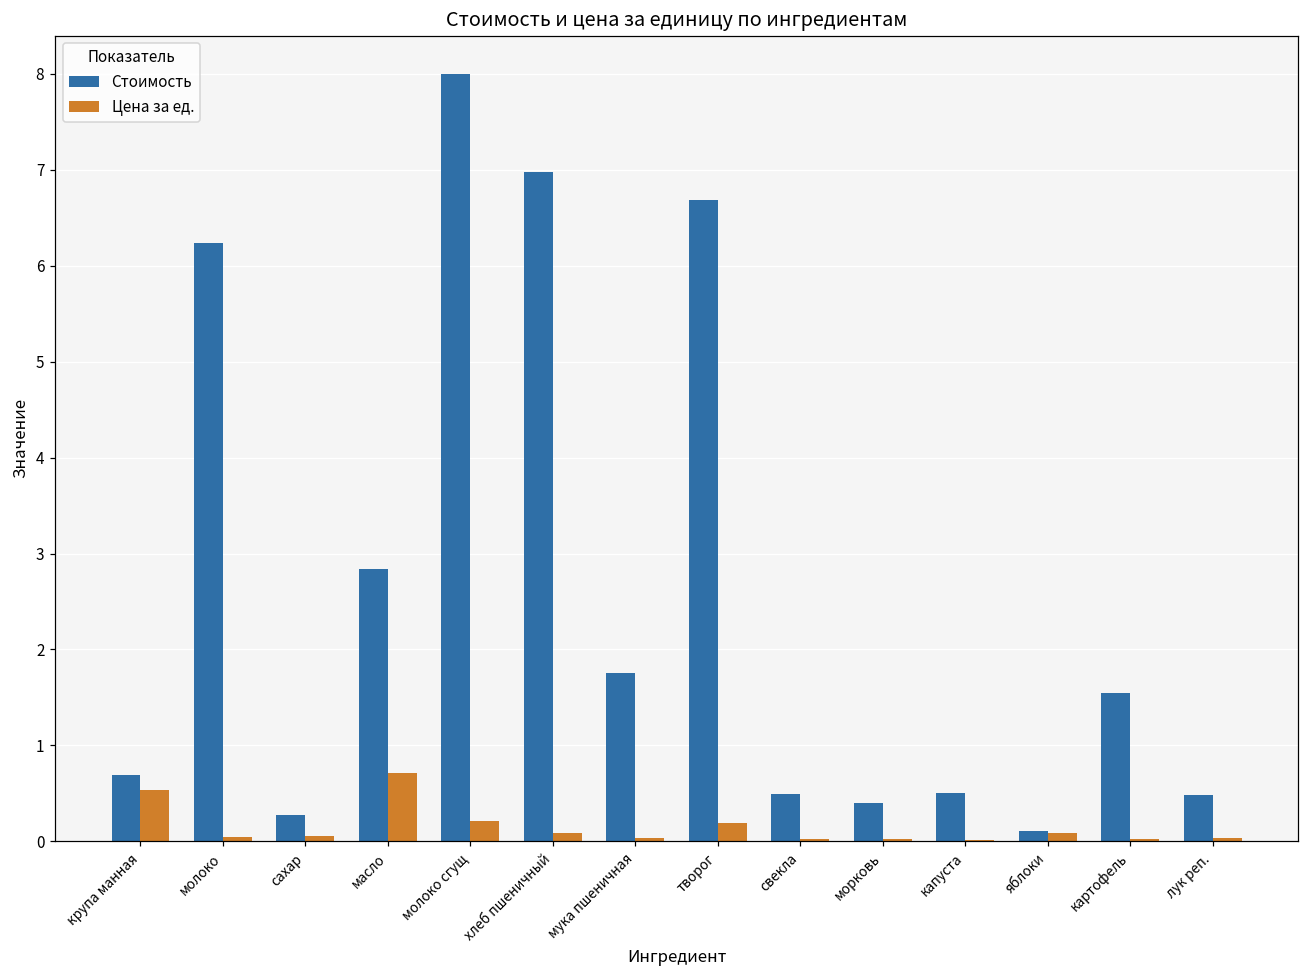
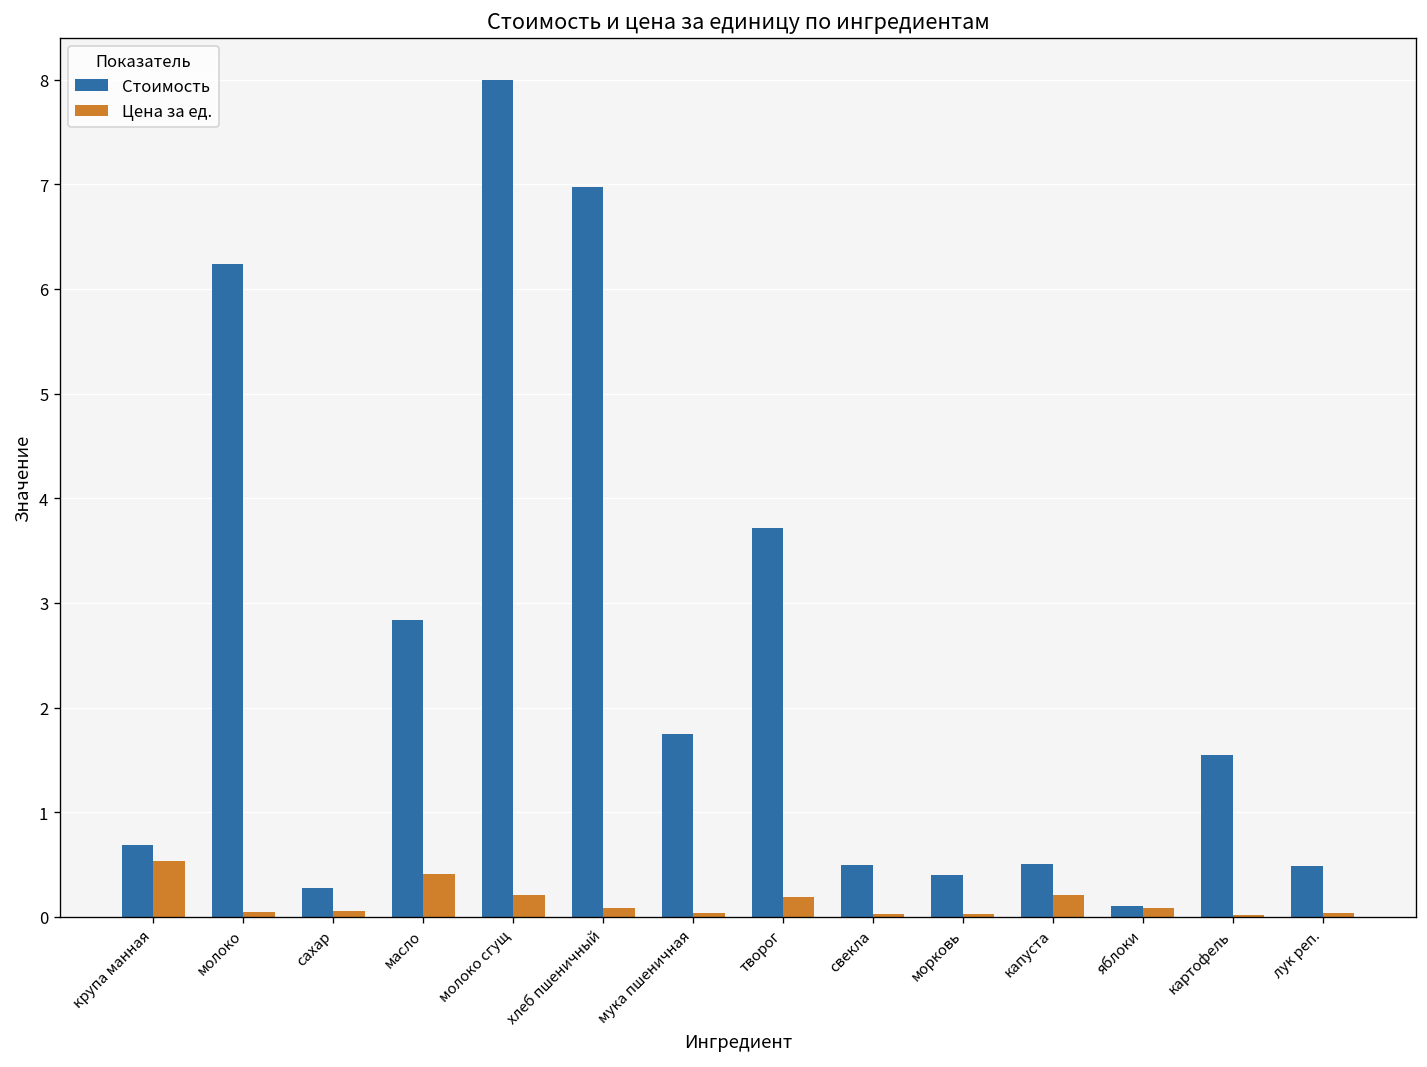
  {
    "Стоимость": {
      "крупа манная": 0.7,
      "молоко": 6.2,
      "сахар": 0.3,
      "масло": 2.8,
      "молоко сгущ": 8.0,
      "хлеб пшеничный": 7.0,
      "мука пшеничная": 1.8,
-     "творог": 6.7,
+     "творог": 3.7,
      "свекла": 0.5,
      "морковь": 0.4,
      "капуста": 0.5,
      "яблоки": 0.1,
      "картофель": 1.5,
      "лук реп.": 0.5
    },
    "Цена за ед.": {
      "крупа манная": 0.5,
      "молоко": 0.0,
      "сахар": 0.1,
-     "масло": 0.7,
+     "масло": 0.4,
      "молоко сгущ": 0.2,
      "хлеб пшеничный": 0.1,
      "мука пшеничная": 0.0,
      "творог": 0.2,
-     "капуста": 0.0,
+     "капуста": 0.2,
      "яблоки": 0.1,
      "лук реп.": 0.0
    }
  }
